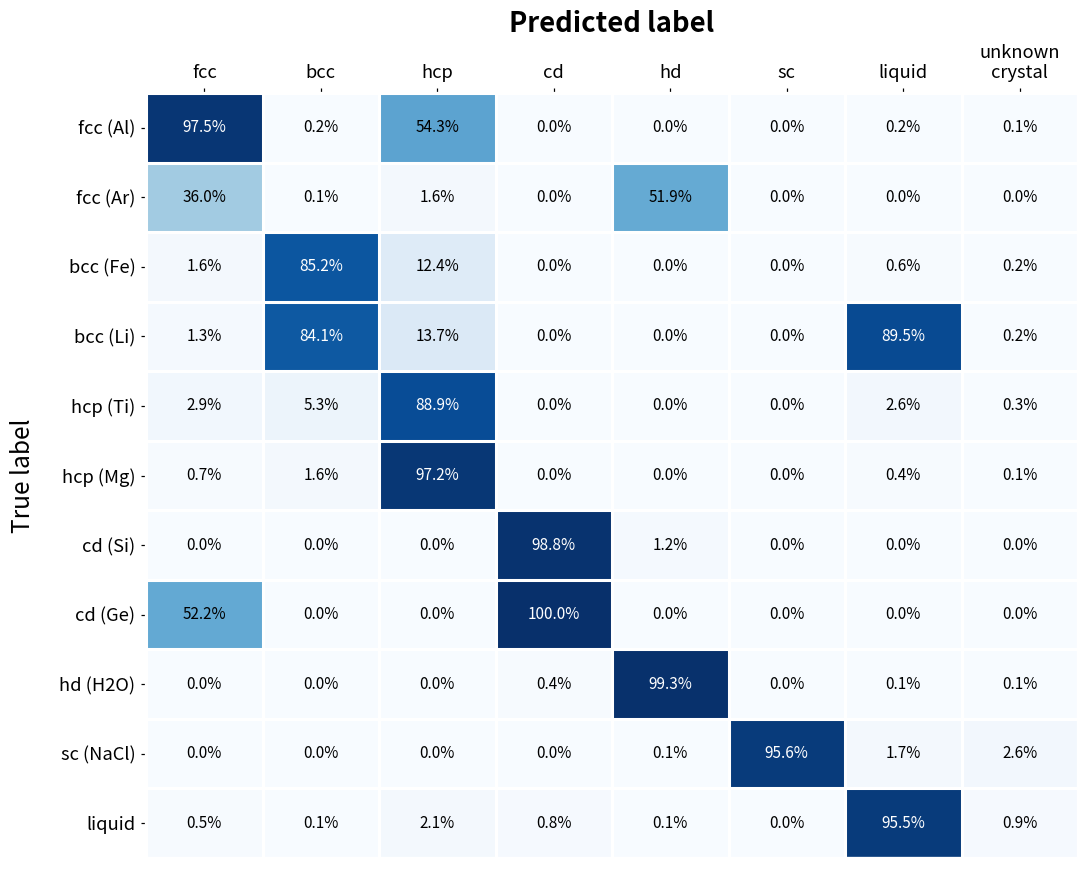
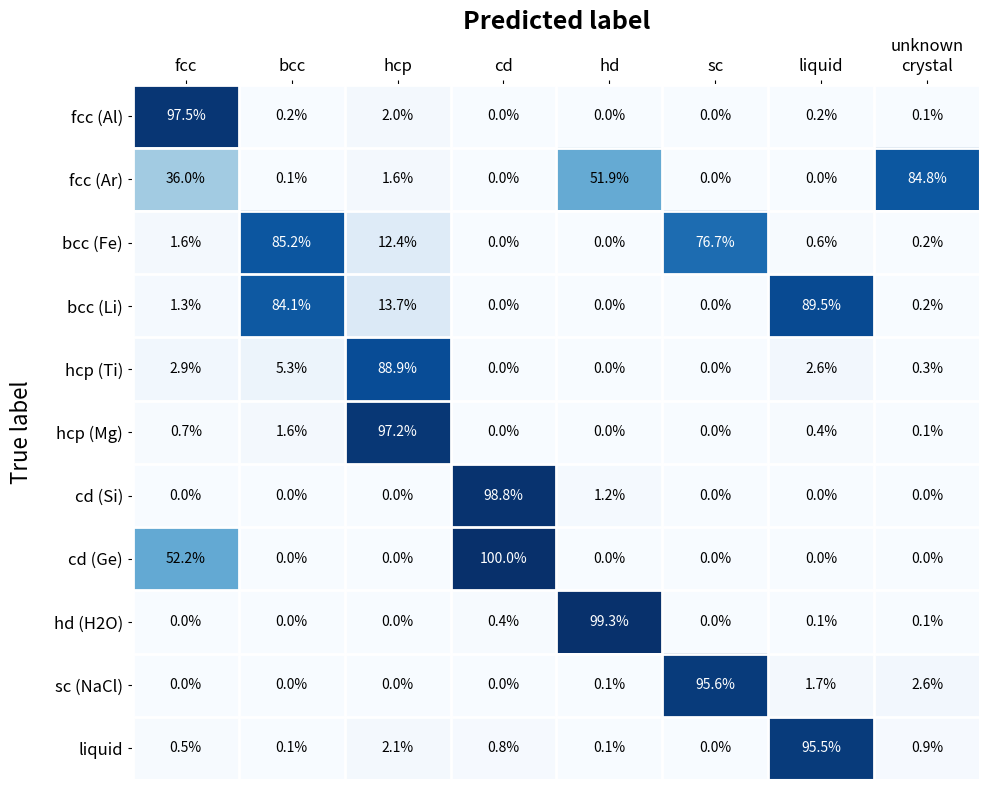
  {
    "fcc (Al)": {
      "fcc": "97.5%",
      "bcc": "0.2%",
-     "hcp": "54.3%",
+     "hcp": "2.0%",
      "cd": "0.0%",
      "hd": "0.0%",
      "sc": "0.0%",
      "liquid": "0.2%",
      "unknown crystal": "0.1%"
    },
    "fcc (Ar)": {
      "fcc": "36.0%",
      "bcc": "0.1%",
      "hcp": "1.6%",
      "cd": "0.0%",
      "hd": "51.9%",
      "sc": "0.0%",
      "liquid": "0.0%",
-     "unknown crystal": "0.0%"
+     "unknown crystal": "84.8%"
    },
    "bcc (Fe)": {
      "fcc": "1.6%",
      "bcc": "85.2%",
      "hcp": "12.4%",
      "cd": "0.0%",
      "hd": "0.0%",
-     "sc": "0.0%",
+     "sc": "76.7%",
      "liquid": "0.6%",
      "unknown crystal": "0.2%"
    },
    "bcc (Li)": {
      "fcc": "1.3%",
      "bcc": "84.1%",
      "hcp": "13.7%",
      "cd": "0.0%",
      "hd": "0.0%",
      "sc": "0.0%",
      "liquid": "89.5%",
      "unknown crystal": "0.2%"
    },
    "hcp (Ti)": {
      "fcc": "2.9%",
      "bcc": "5.3%",
      "hcp": "88.9%",
      "cd": "0.0%",
      "hd": "0.0%",
      "sc": "0.0%",
      "liquid": "2.6%",
      "unknown crystal": "0.3%"
    },
    "hcp (Mg)": {
      "fcc": "0.7%",
      "bcc": "1.6%",
      "hcp": "97.2%",
      "cd": "0.0%",
      "hd": "0.0%",
      "sc": "0.0%",
      "liquid": "0.4%",
      "unknown crystal": "0.1%"
    },
    "cd (Si)": {
      "fcc": "0.0%",
      "bcc": "0.0%",
      "hcp": "0.0%",
      "cd": "98.8%",
      "hd": "1.2%",
      "sc": "0.0%",
      "liquid": "0.0%",
      "unknown crystal": "0.0%"
    },
    "cd (Ge)": {
      "fcc": "52.2%",
      "bcc": "0.0%",
      "hcp": "0.0%",
      "cd": "100.0%",
      "hd": "0.0%",
      "sc": "0.0%",
      "liquid": "0.0%",
      "unknown crystal": "0.0%"
    },
    "hd (H2O)": {
      "fcc": "0.0%",
      "bcc": "0.0%",
      "hcp": "0.0%",
      "cd": "0.4%",
      "hd": "99.3%",
      "sc": "0.0%",
      "liquid": "0.1%",
      "unknown crystal": "0.1%"
    },
    "sc (NaCl)": {
      "fcc": "0.0%",
      "bcc": "0.0%",
      "hcp": "0.0%",
      "cd": "0.0%",
      "hd": "0.1%",
      "sc": "95.6%",
      "liquid": "1.7%",
      "unknown crystal": "2.6%"
    },
    "liquid": {
      "fcc": "0.5%",
      "bcc": "0.1%",
      "hcp": "2.1%",
      "cd": "0.8%",
      "hd": "0.1%",
      "sc": "0.0%",
      "liquid": "95.5%",
      "unknown crystal": "0.9%"
    }
  }
